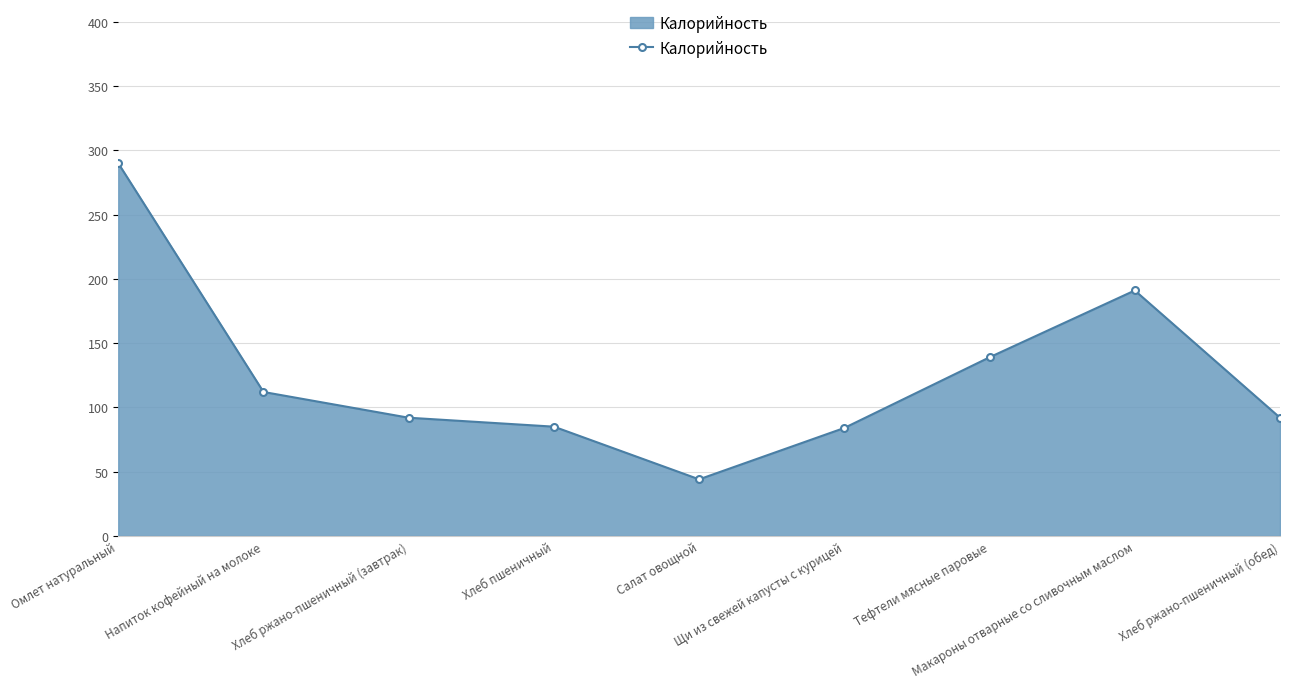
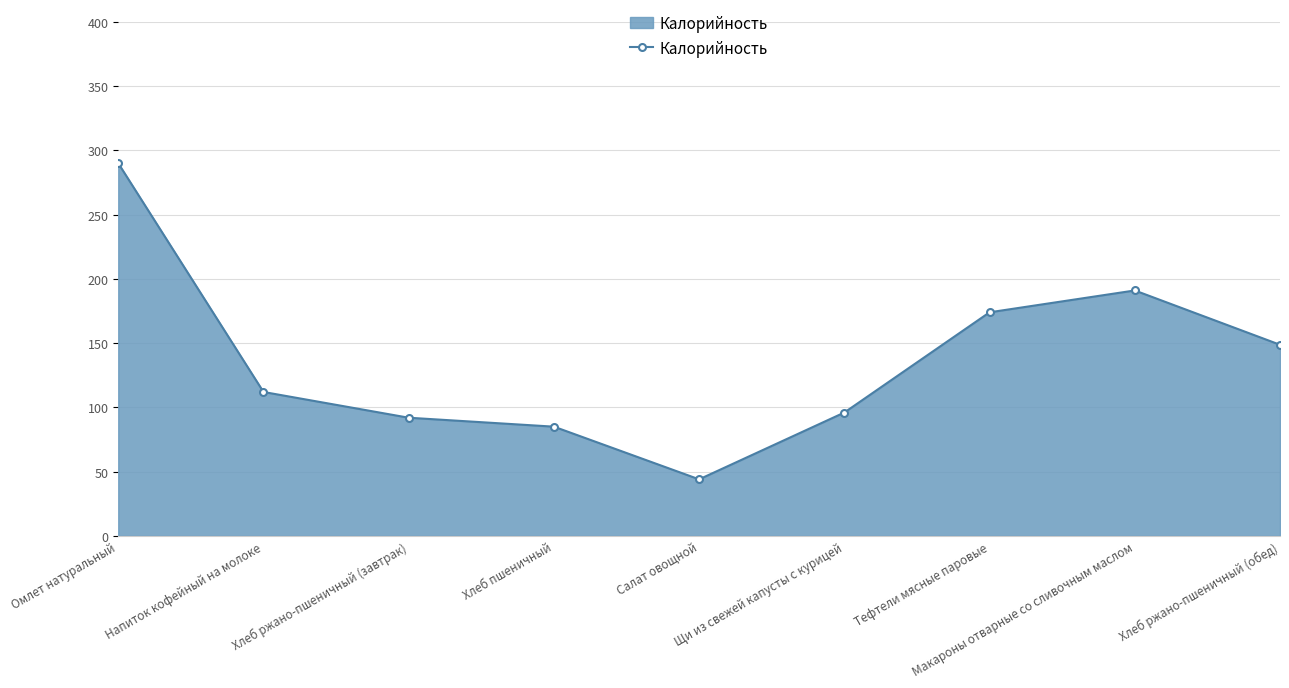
  {
    "Омлет натуральный": 290,
    "Напиток кофейный на молоке": 112,
    "Хлеб ржано-пшеничный (завтрак)": 92,
    "Хлеб пшеничный": 85,
    "Салат овощной": 44,
-   "Щи из свежей капусты с курицей": 84,
-   "Тефтели мясные паровые": 139,
+   "Щи из свежей капусты с курицей": 96,
+   "Тефтели мясные паровые": 174,
    "Макароны отварные со сливочным маслом": 191,
-   "Хлеб ржано-пшеничный (обед)": 92
+   "Хлеб ржано-пшеничный (обед)": 149
  }
